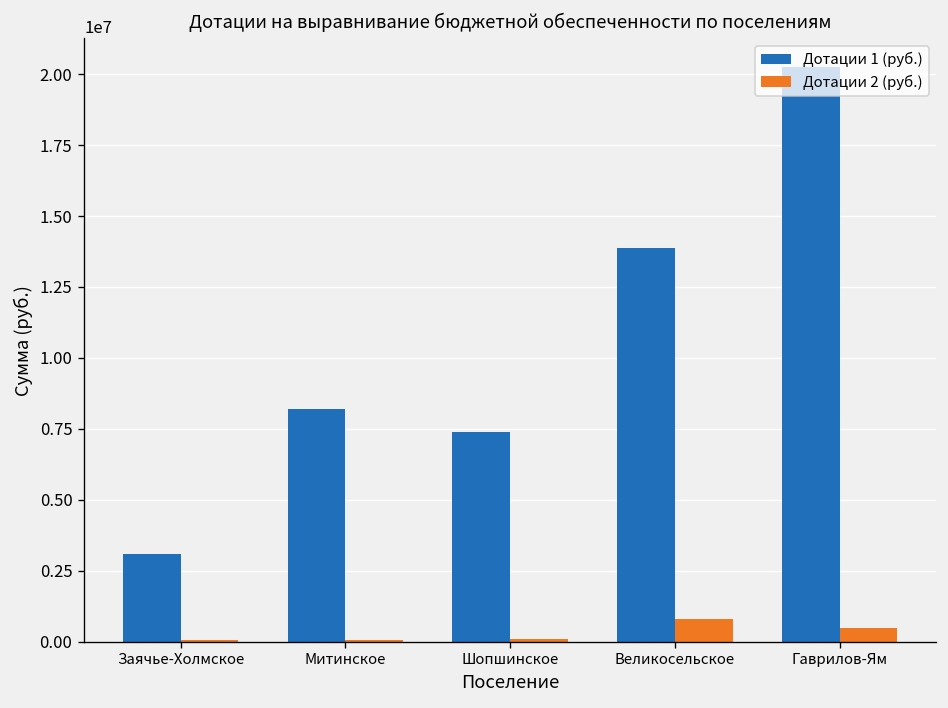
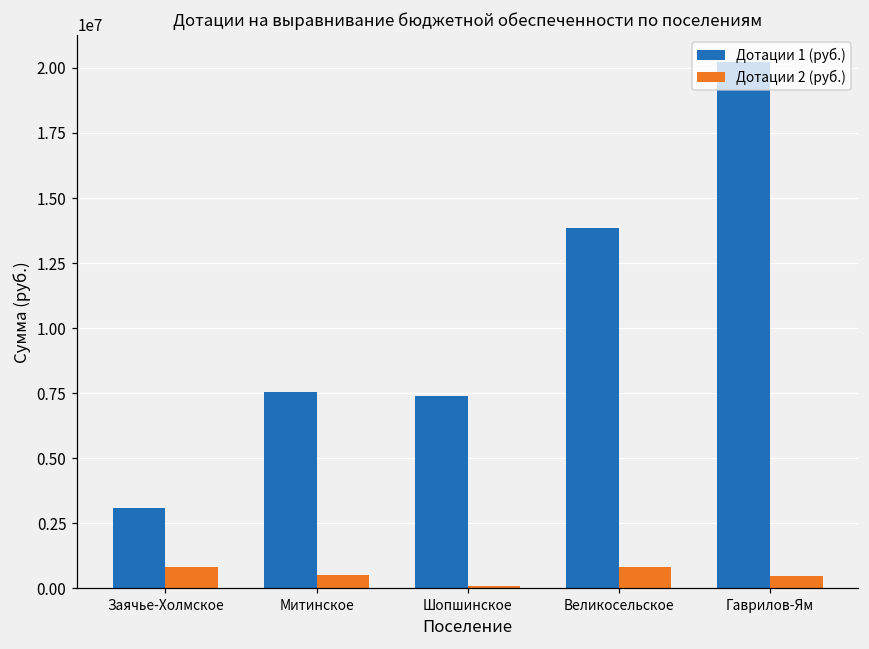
  {
    "Дотации 1 (руб.)": {
      "Заячье-Холмское": 3100000,
-     "Митинское": 8200000,
+     "Митинское": 7600000,
      "Шопшинское": 7400000,
      "Великосельское": 13900000
    },
    "Дотации 2 (руб.)": {
-     "Заячье-Холмское": 100000,
-     "Митинское": 100000,
+     "Заячье-Холмское": 800000,
+     "Митинское": 500000,
      "Великосельское": 800000,
      "Гаврилов-Ям": 500000
    }
  }
